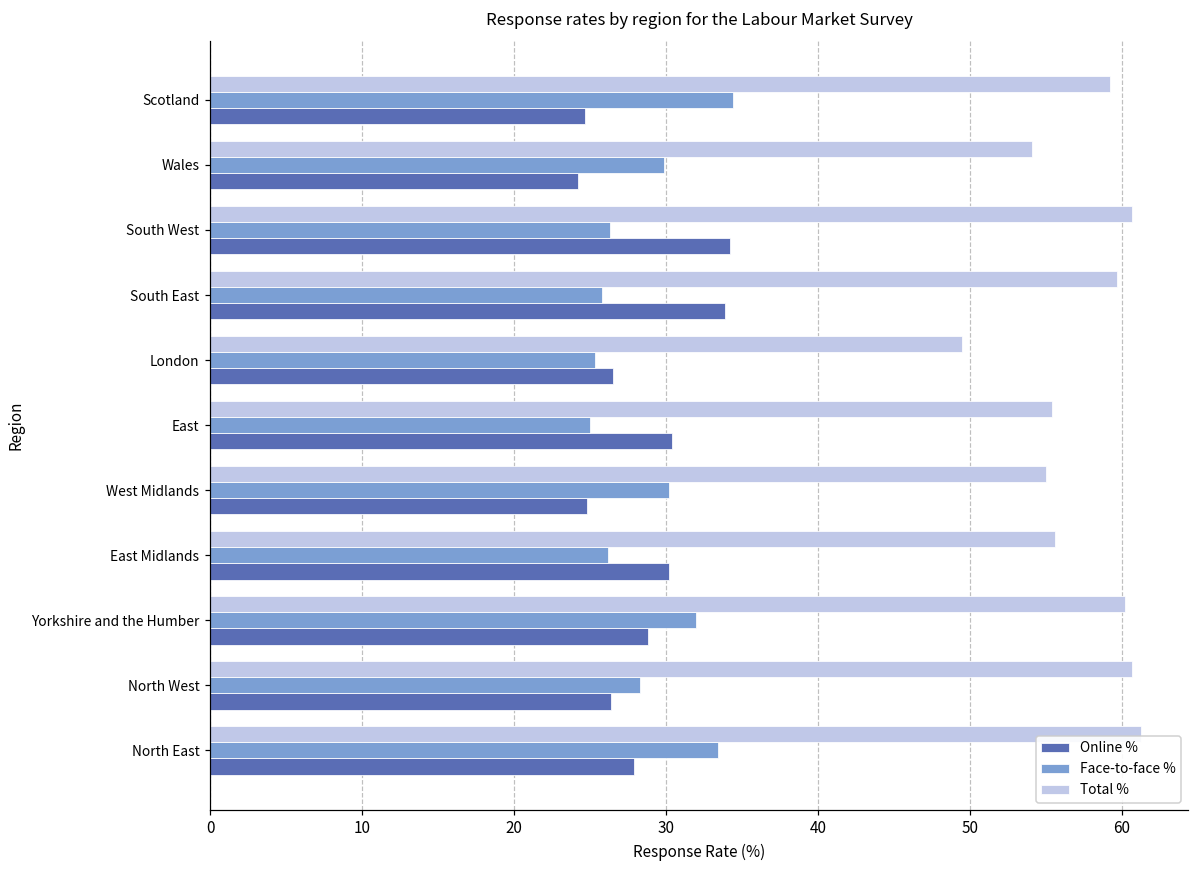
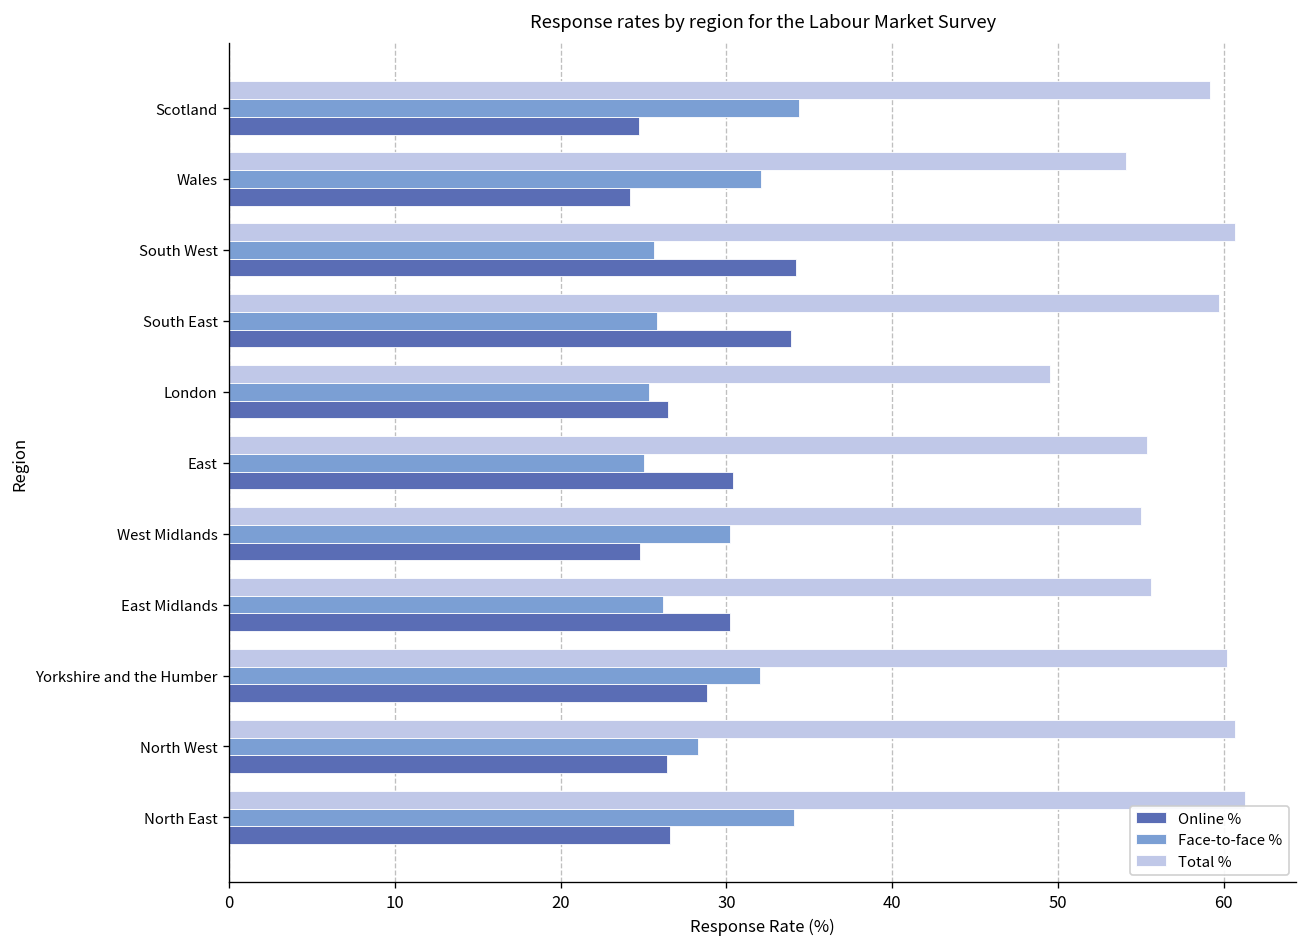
  {
    "Online %": {
      "Scotland": 24.7,
      "Wales": 24.2,
      "South West": 34.2,
      "South East": 33.9,
      "London": 26.5,
      "East": 30.4,
      "West Midlands": 24.8,
      "East Midlands": 30.2,
      "Yorkshire and the Humber": 28.8,
      "North West": 26.4,
-     "North East": 27.9
+     "North East": 26.6
    },
    "Face-to-face %": {
      "Scotland": 34.4,
-     "Wales": 29.9,
-     "South West": 26.3,
+     "Wales": 32.1,
+     "South West": 25.6,
      "South East": 25.8,
      "London": 25.3,
      "East": 25.0,
      "West Midlands": 30.2,
      "East Midlands": 26.2,
      "Yorkshire and the Humber": 32.0,
      "North West": 28.3,
-     "North East": 33.4
+     "North East": 34.1
    },
    "Total %": {
      "Scotland": 59.2,
      "Wales": 54.1,
      "South West": 60.7,
      "South East": 59.7,
      "London": 49.5,
      "East": 55.4,
      "West Midlands": 55.0,
      "East Midlands": 55.6,
      "Yorkshire and the Humber": 60.2,
      "North West": 60.7,
      "North East": 61.3
    }
  }
